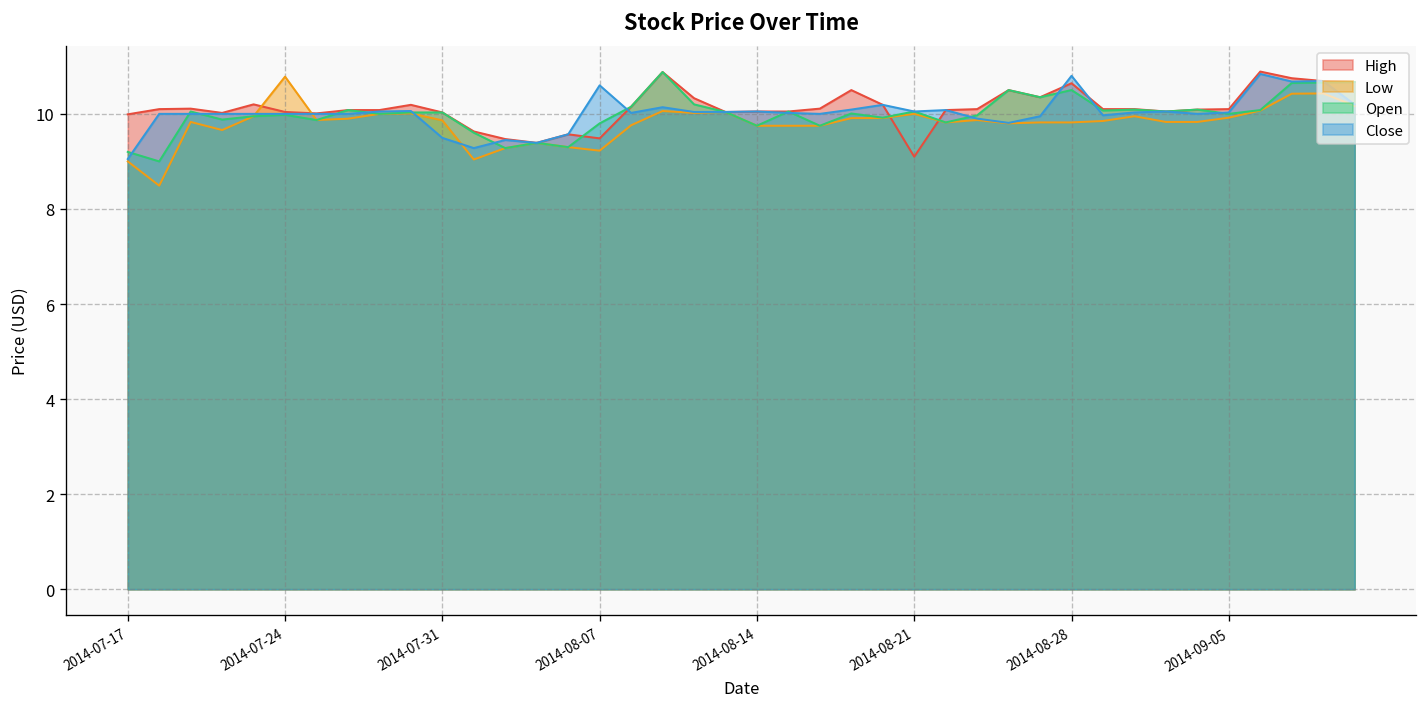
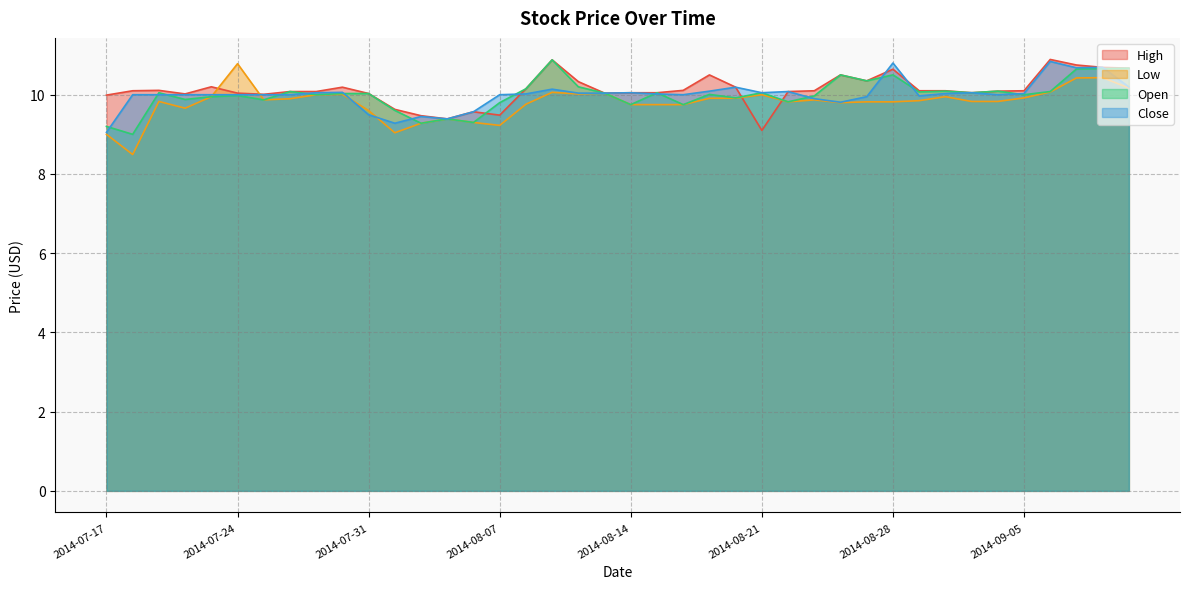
  {
    "High": {
      "2014-07-17": 10.0,
      "2014-08-07": 9.5,
      "2014-08-21": 9.1,
      "2014-08-28": 10.6,
      "2014-09-05": 10.1
    },
    "Low": {
      "2014-07-24": 10.8,
-     "2014-07-31": 9.9,
+     "2014-07-31": 9.6,
      "2014-08-07": 9.2,
      "2014-08-28": 9.8,
      "2014-09-05": 9.9
    },
    "Open": {
      "2014-07-17": 9.2,
      "2014-08-07": 9.8,
      "2014-08-28": 10.5
    },
    "Close": {
      "2014-07-31": 9.5,
-     "2014-08-07": 10.6,
+     "2014-08-07": 10.0,
      "2014-08-28": 10.8
    }
  }
